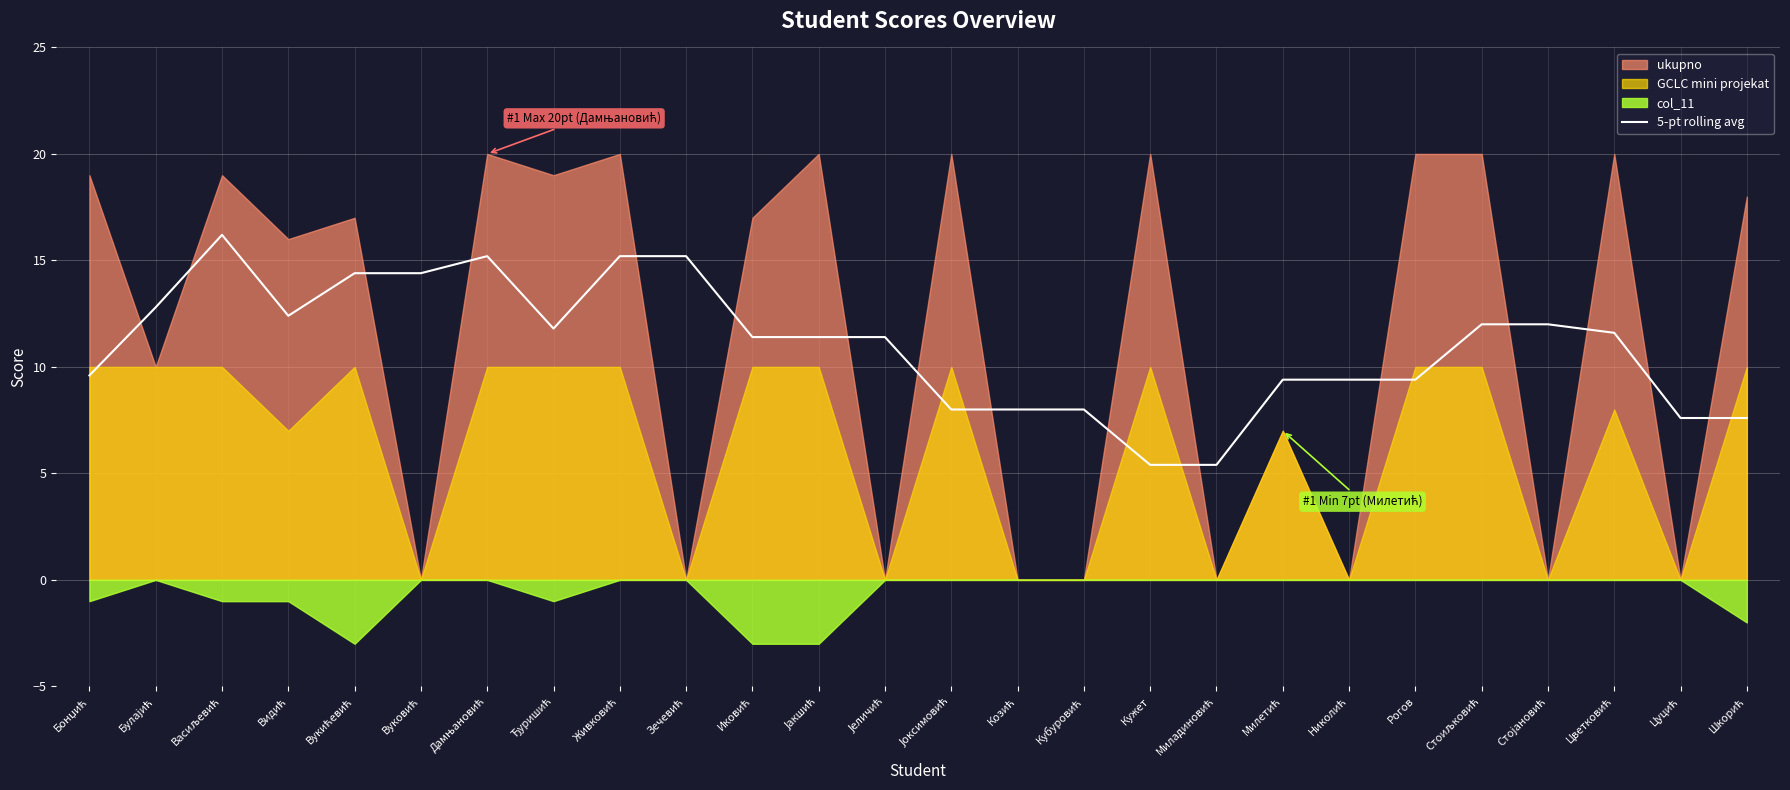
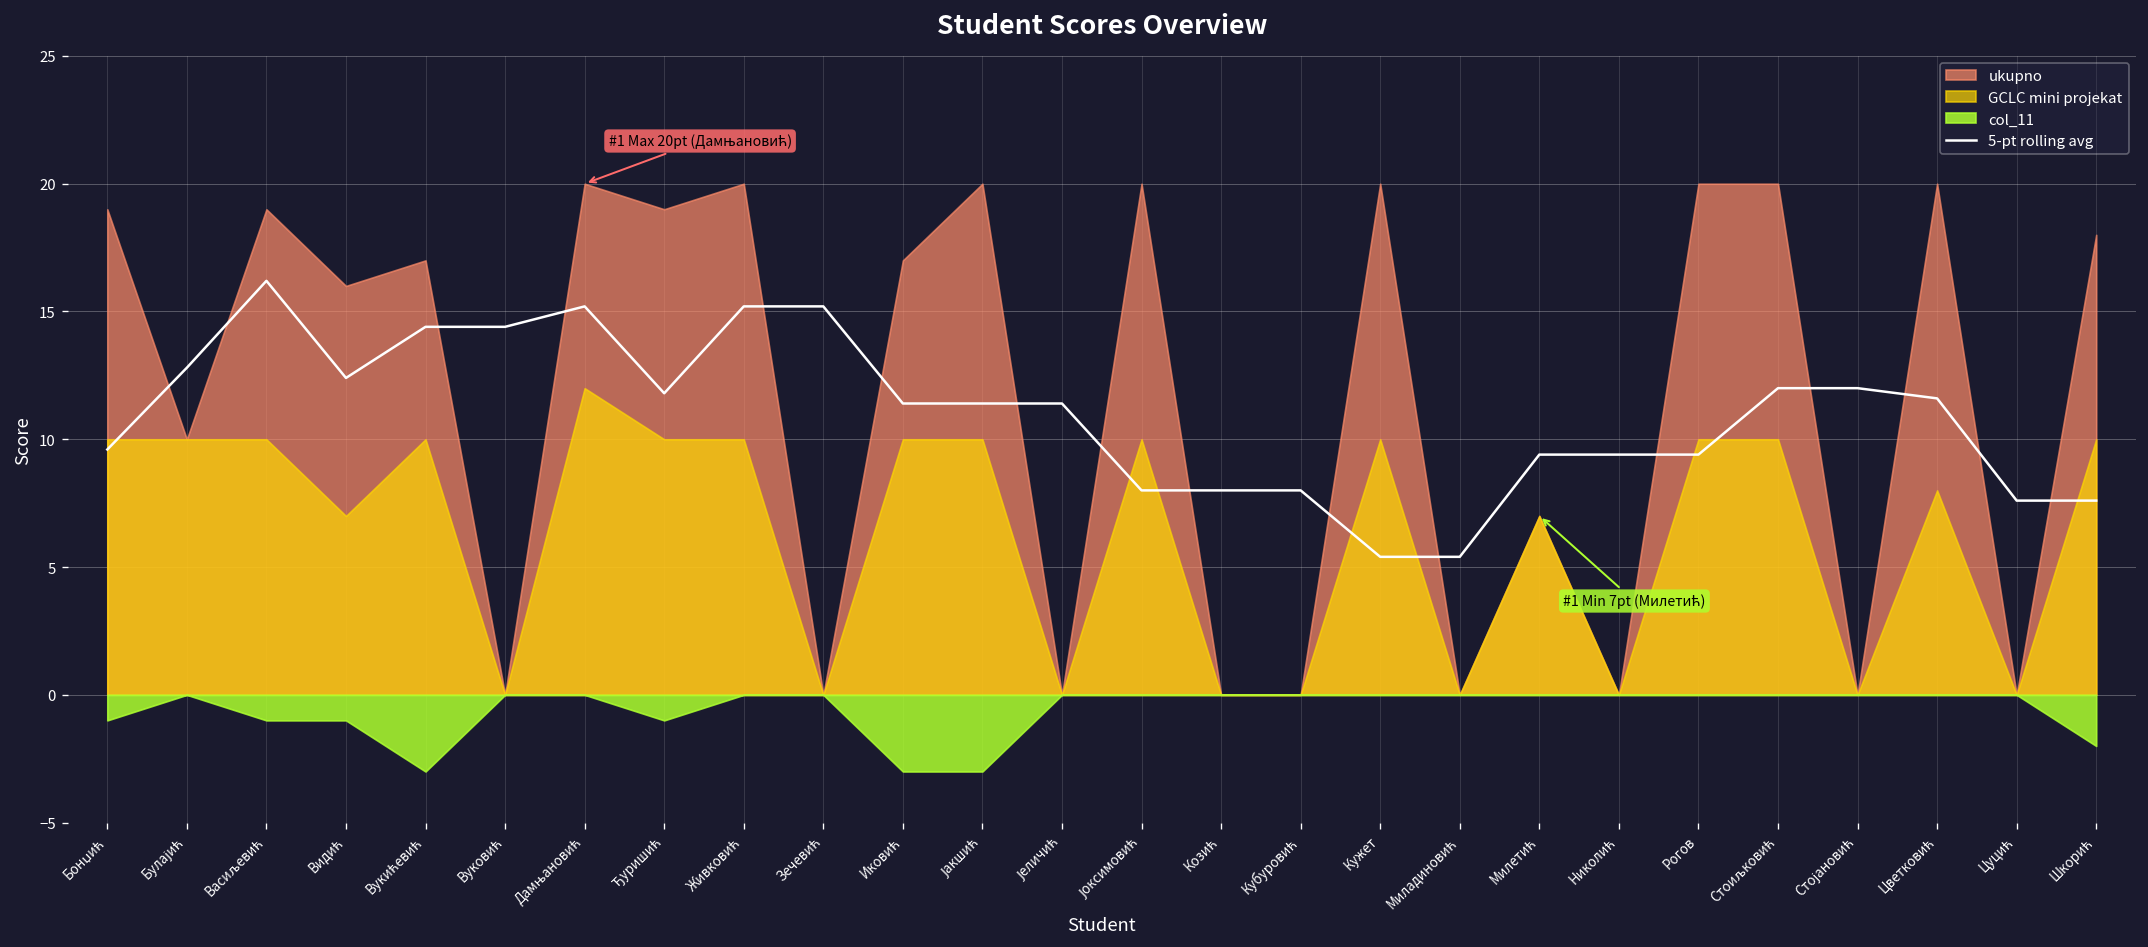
  {
    "5-pt rolling avg": {
      "Бонџић": 9.6,
      "Булајић": 12.8,
      "Васиљевић": 16.2,
      "Видић": 12.4,
      "Вукићевић": 14.4,
      "Вуковић": 14.4,
      "Дамњановић": 15.2,
      "Ђуришић": 11.8,
      "Живковић": 15.2,
      "Зечевић": 15.2,
      "Иковић": 11.4,
      "Јакшић": 11.4,
      "Јеличић": 11.4,
      "Јоксимовић": 8,
      "Козић": 8,
      "Кубуровић": 8,
      "Кужет": 5.4,
      "Миладиновић": 5.4,
      "Милетић": 9.4,
      "Николић": 9.4,
      "Рогов": 9.4,
      "Стоиљковић": 12,
      "Стојановић": 12,
      "Цветковић": 11.6,
      "Цуцић": 7.6,
      "Шкорић": 7.6
    },
    "ukupno": {
      "Бонџић": 19,
      "Васиљевић": 19,
      "Видић": 16,
      "Вукићевић": 17,
      "Дамњановић": 20,
      "Ђуришић": 19,
      "Живковић": 20,
      "Иковић": 17,
      "Јакшић": 20,
      "Јоксимовић": 20,
      "Кужет": 20,
      "Рогов": 20,
      "Стоиљковић": 20,
      "Цветковић": 20,
      "Шкорић": 18
    },
    "GCLC mini projekat": {
      "Бонџић": 10,
      "Васиљевић": 10,
      "Видић": 7,
      "Вукићевић": 10,
-     "Дамњановић": 10,
+     "Дамњановић": 12,
      "Ђуришић": 10,
      "Живковић": 10,
      "Иковић": 10,
      "Јакшић": 10,
      "Јоксимовић": 10,
      "Кужет": 10,
      "Рогов": 10,
      "Стоиљковић": 10,
      "Цветковић": 8,
      "Шкорић": 10
    }
  }
